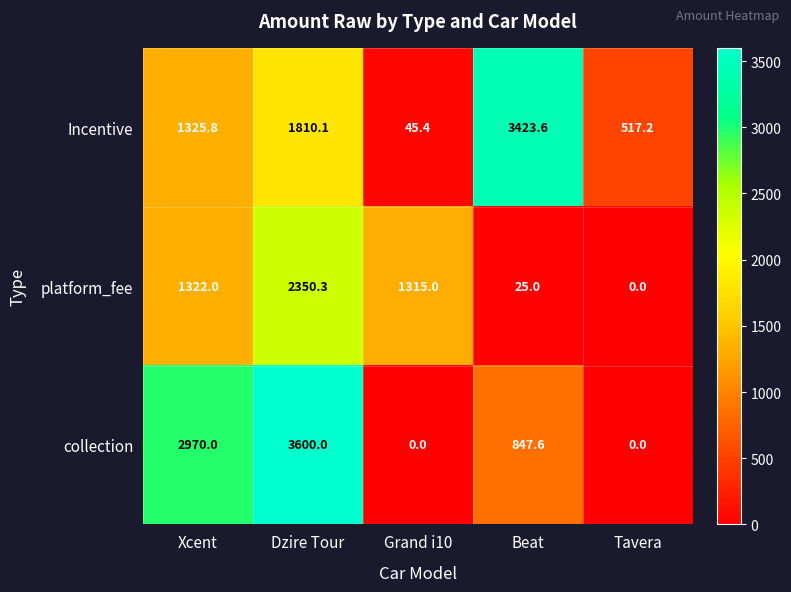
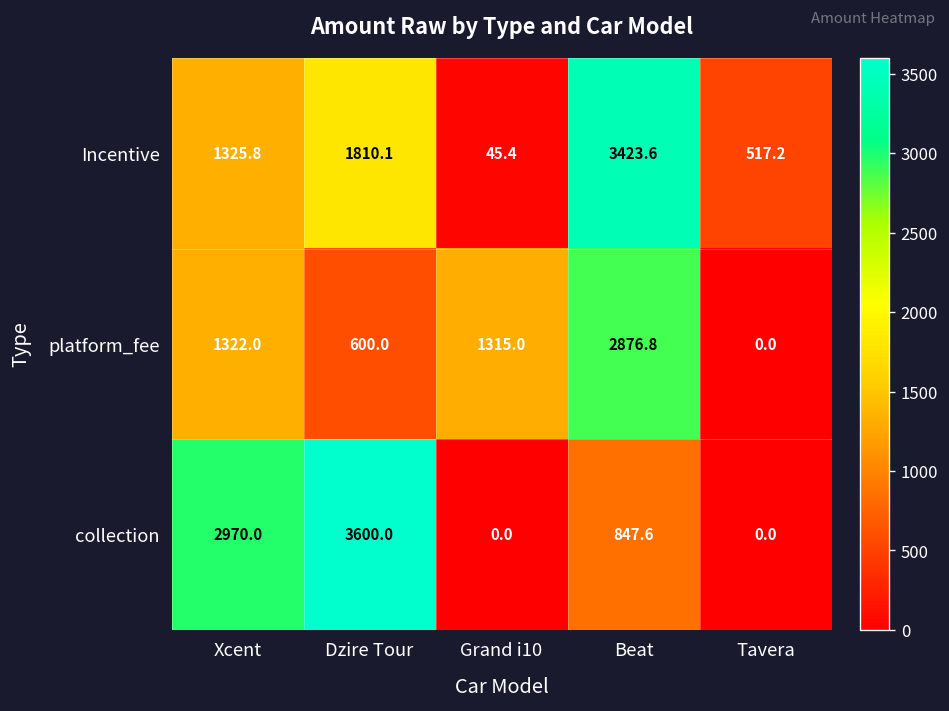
  {
    "Incentive": {
      "Xcent": 1325.8,
      "Dzire Tour": 1810.1,
      "Grand i10": 45.4,
      "Beat": 3423.6,
      "Tavera": 517.2
    },
    "platform_fee": {
      "Xcent": 1322.0,
-     "Dzire Tour": 2350.3,
+     "Dzire Tour": 600.0,
      "Grand i10": 1315.0,
-     "Beat": 25.0,
+     "Beat": 2876.8,
      "Tavera": 0.0
    },
    "collection": {
      "Xcent": 2970.0,
      "Dzire Tour": 3600.0,
      "Grand i10": 0.0,
      "Beat": 847.6,
      "Tavera": 0.0
    }
  }
